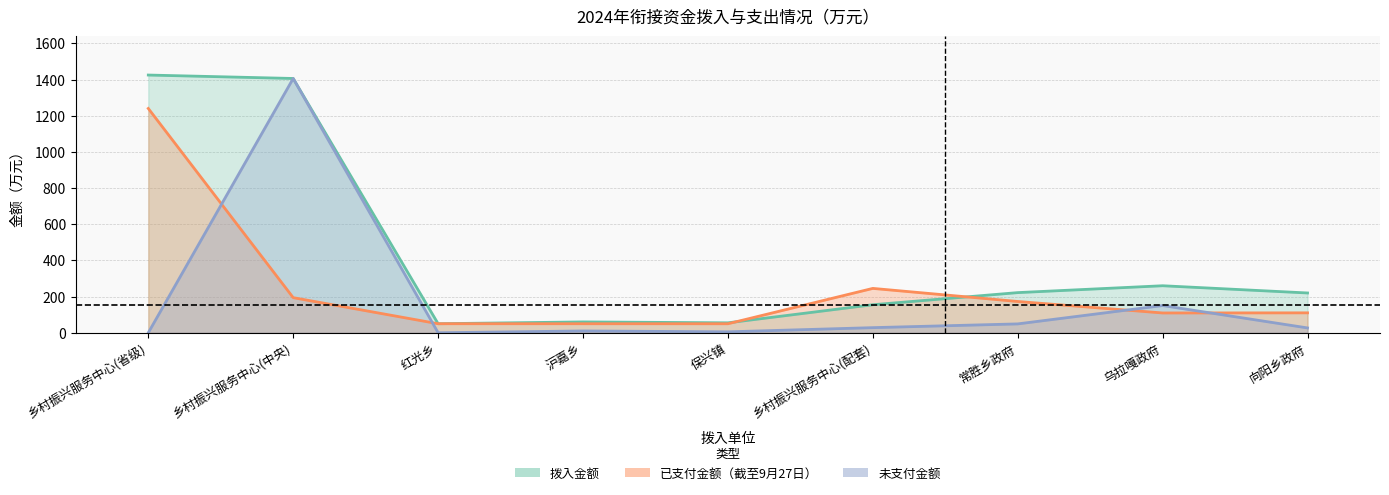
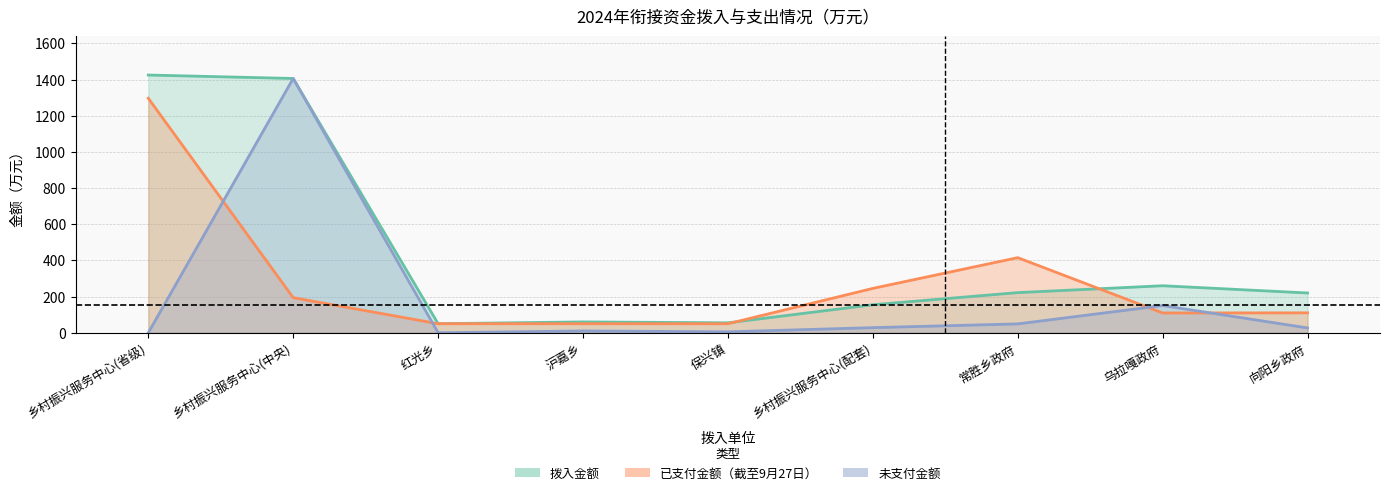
  {
    "已支付金额（截至9月27日）": {
-     "乡村振兴服务中心(省级)": 1240,
+     "乡村振兴服务中心(省级)": 1300,
      "乡村振兴服务中心(中央)": 190,
      "乡村振兴服务中心(配套)": 250,
-     "常胜乡政府": 170,
+     "常胜乡政府": 420,
      "乌拉嘎政府": 110,
      "向阳乡政府": 110
    }
  }
